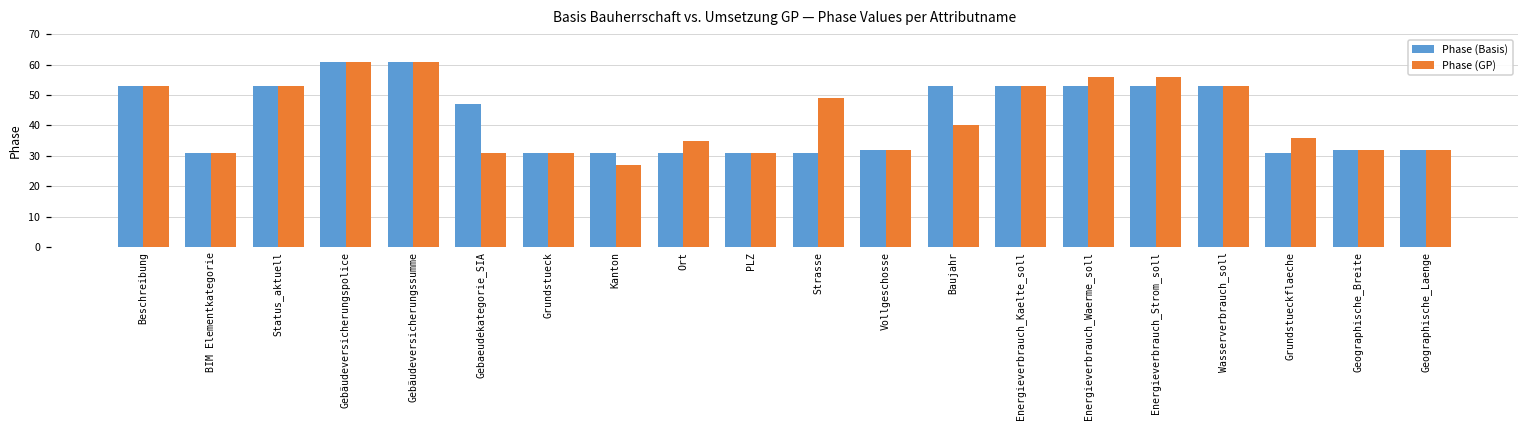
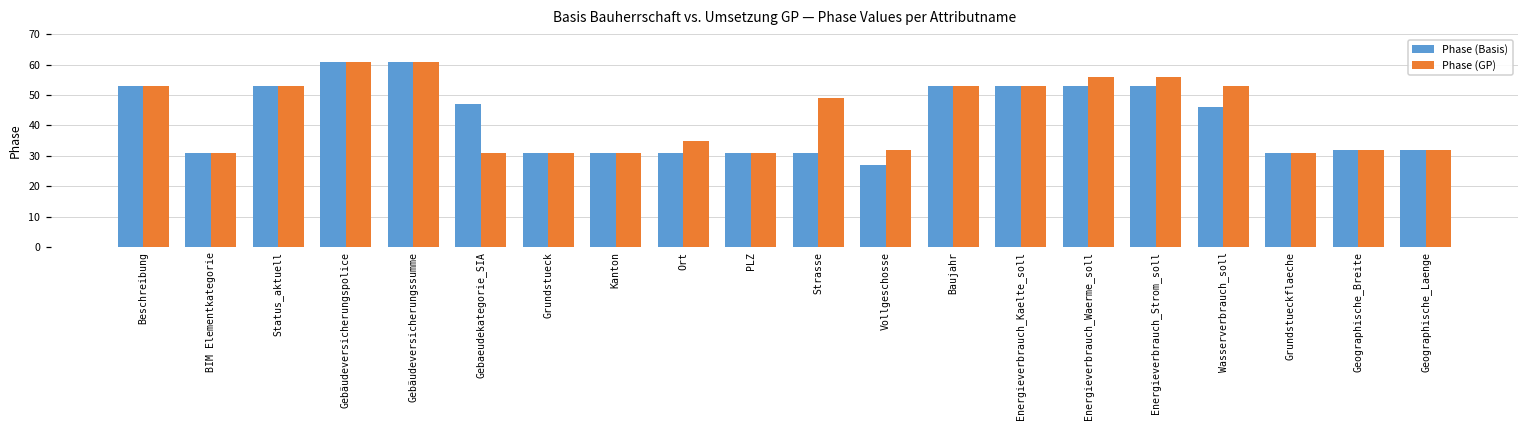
  {
    "Phase (Basis)": {
      "Beschreibung": 53,
      "BIM Elementkategorie": 31,
      "Status_aktuell": 53,
      "Gebäudeversicherungspolice": 61,
      "Gebäudeversicherungssumme": 61,
      "Gebaeudekategorie_SIA": 47,
      "Grundstueck": 31,
      "Kanton": 31,
      "Ort": 31,
      "PLZ": 31,
      "Strasse": 31,
-     "Vollgeschosse": 32,
+     "Vollgeschosse": 27,
      "Baujahr": 53,
      "Energieverbrauch_Kaelte_soll": 53,
      "Energieverbrauch_Waerme_soll": 53,
      "Energieverbrauch_Strom_soll": 53,
-     "Wasserverbrauch_soll": 53,
+     "Wasserverbrauch_soll": 46,
      "Grundstueckflaeche": 31,
      "Geographische_Breite": 32,
      "Geographische_Laenge": 32
    },
    "Phase (GP)": {
      "Beschreibung": 53,
      "BIM Elementkategorie": 31,
      "Status_aktuell": 53,
      "Gebäudeversicherungspolice": 61,
      "Gebäudeversicherungssumme": 61,
      "Gebaeudekategorie_SIA": 31,
      "Grundstueck": 31,
-     "Kanton": 27,
+     "Kanton": 31,
      "Ort": 35,
      "PLZ": 31,
      "Strasse": 49,
      "Vollgeschosse": 32,
-     "Baujahr": 40,
+     "Baujahr": 53,
      "Energieverbrauch_Kaelte_soll": 53,
      "Energieverbrauch_Waerme_soll": 56,
      "Energieverbrauch_Strom_soll": 56,
      "Wasserverbrauch_soll": 53,
-     "Grundstueckflaeche": 36,
+     "Grundstueckflaeche": 31,
      "Geographische_Breite": 32,
      "Geographische_Laenge": 32
    }
  }
